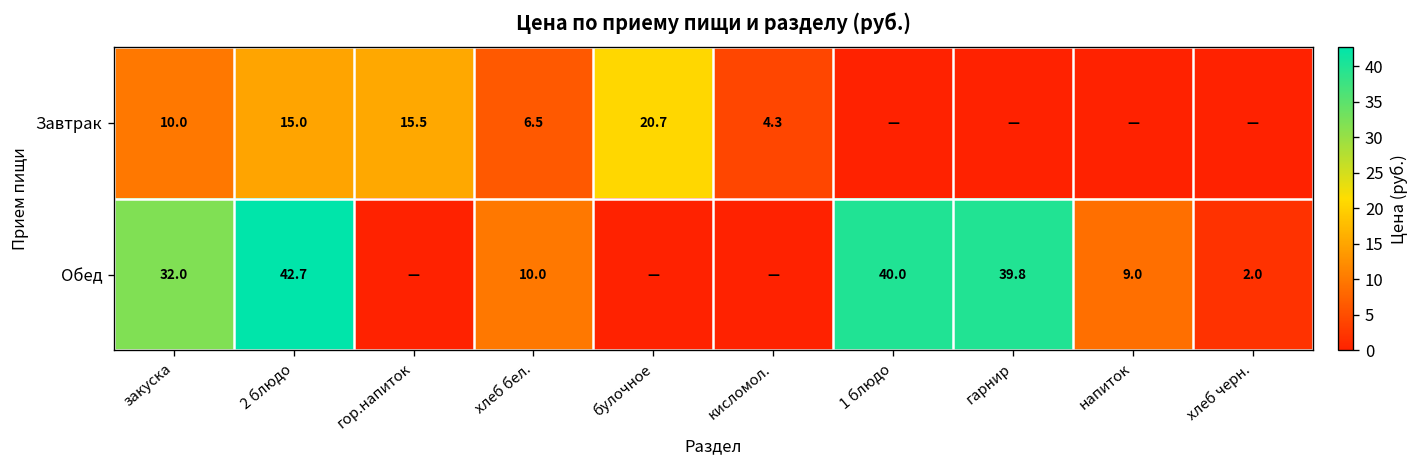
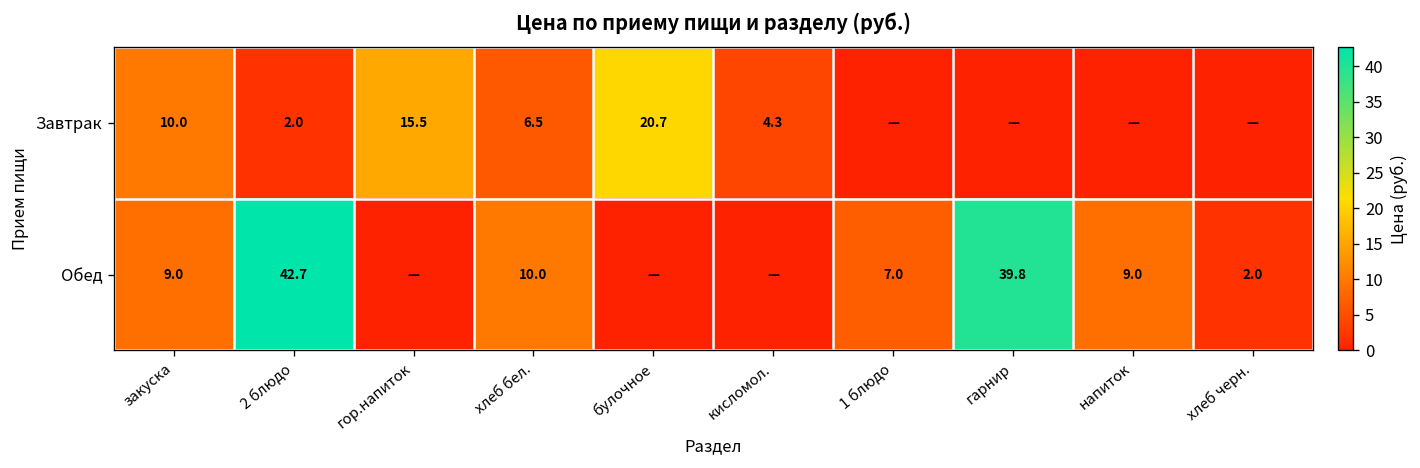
  {
    "Завтрак": {
      "закуска": 10.0,
-     "2 блюдо": 15.0,
+     "2 блюдо": 2.0,
      "гор.напиток": 15.5,
      "хлеб бел.": 6.5,
      "булочное": 20.7,
      "кисломол.": 4.3
    },
    "Обед": {
-     "закуска": 32.0,
+     "закуска": 9.0,
      "2 блюдо": 42.7,
      "хлеб бел.": 10.0,
-     "1 блюдо": 40.0,
+     "1 блюдо": 7.0,
      "гарнир": 39.8,
      "напиток": 9.0,
      "хлеб черн.": 2.0
    }
  }
